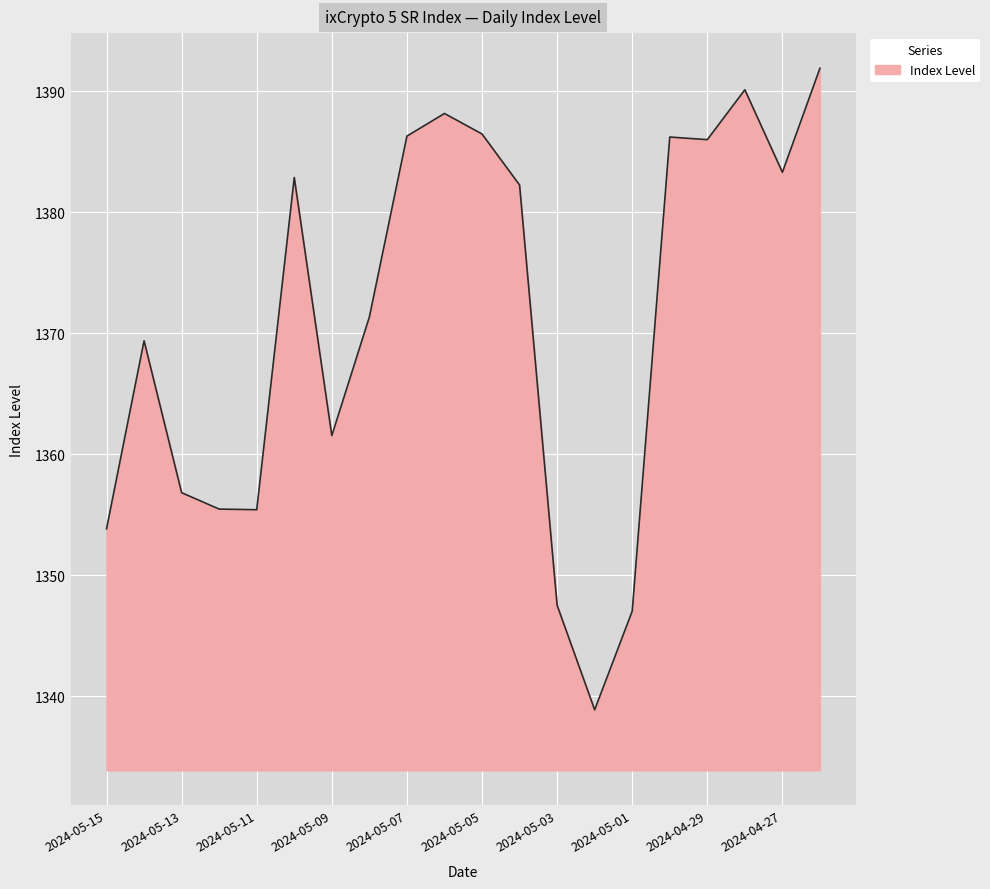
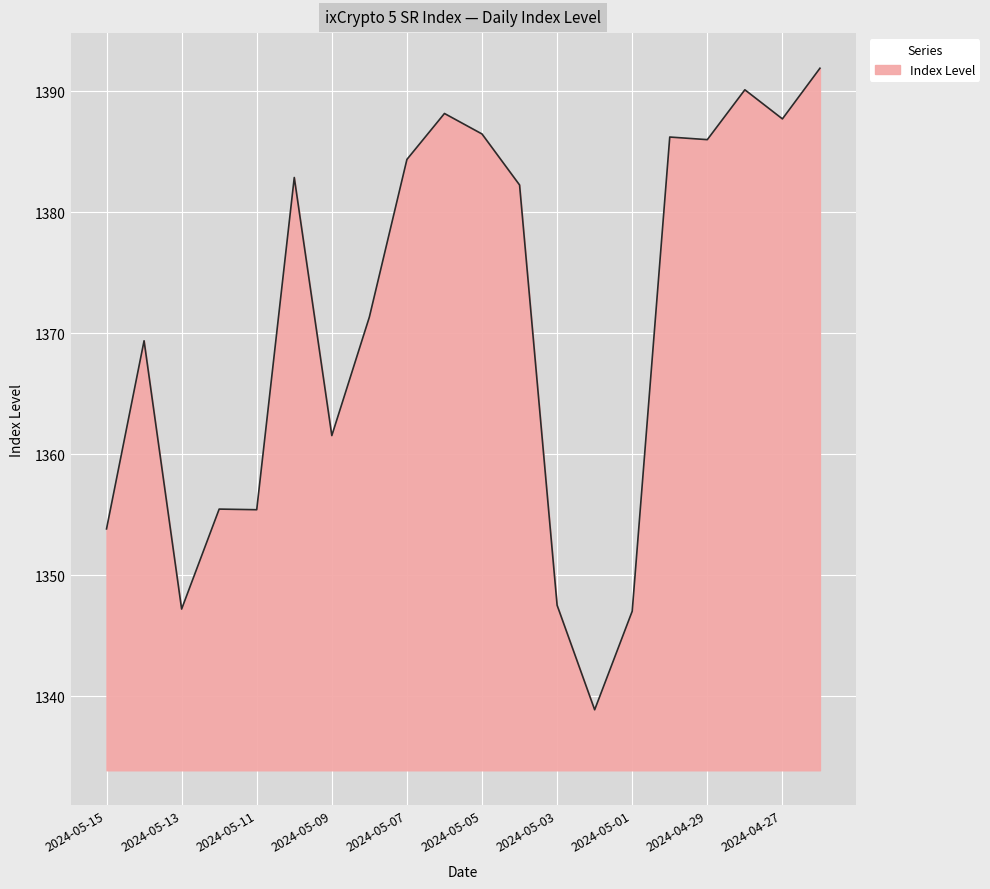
  {
    "2024-05-15": 1353.8,
-   "2024-05-13": 1356.8,
+   "2024-05-13": 1347.2,
    "2024-05-11": 1355.4,
    "2024-05-09": 1361.5,
-   "2024-05-07": 1386.3,
+   "2024-05-07": 1384.4,
    "2024-05-05": 1386.5,
    "2024-05-03": 1347.5,
    "2024-05-01": 1347.0,
    "2024-04-29": 1386.0,
-   "2024-04-27": 1383.3
+   "2024-04-27": 1387.7
  }
